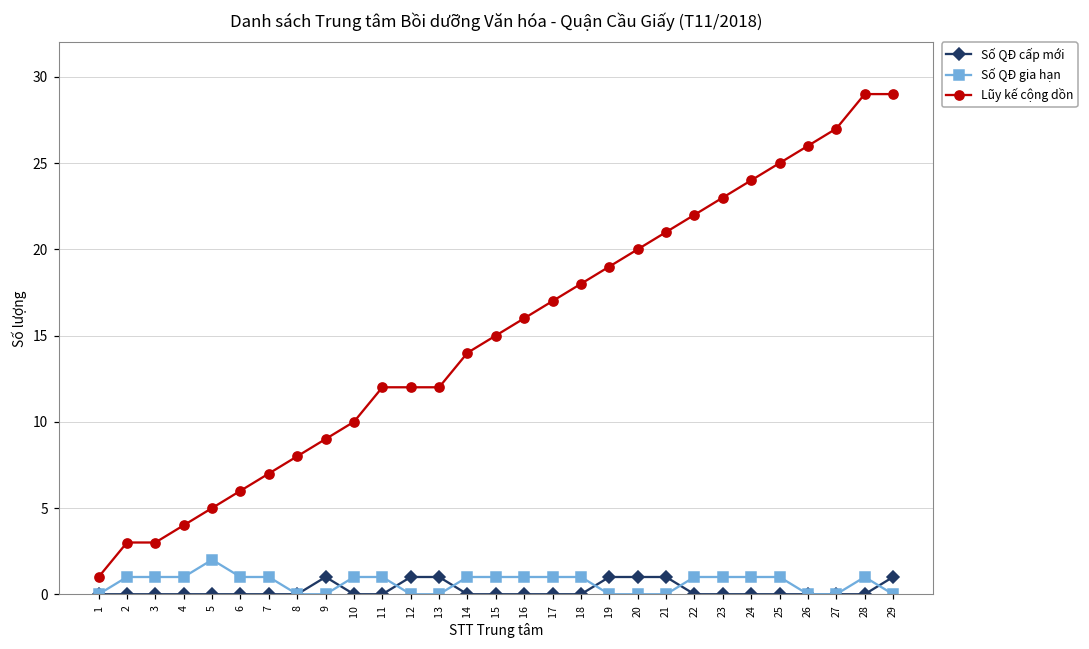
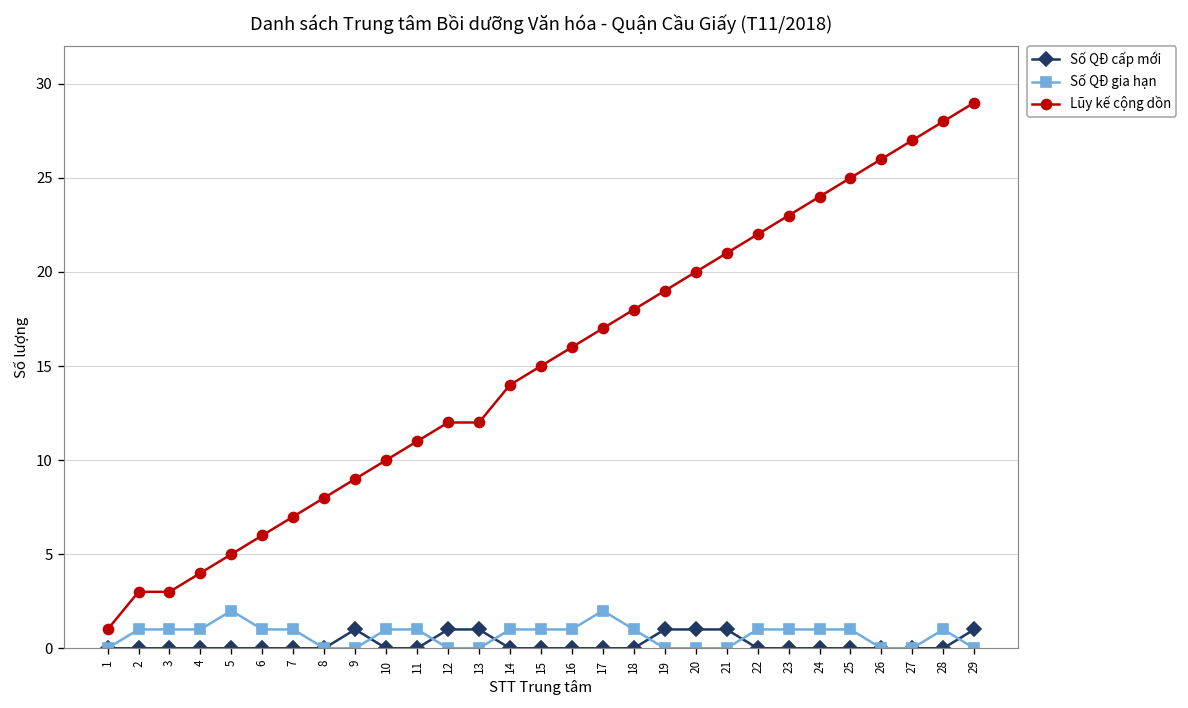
  {
    "Số QĐ cấp mới": {
      "2": 0,
      "3": 0,
      "4": 0,
      "5": 0,
      "6": 0,
      "7": 0,
      "9": 1,
      "10": 0,
      "11": 0,
      "12": 1,
      "13": 1,
      "14": 0,
      "15": 0,
      "16": 0,
      "17": 0,
      "18": 0,
      "19": 1,
      "20": 1,
      "21": 1,
      "22": 0,
      "23": 0,
      "24": 0,
      "25": 0,
      "28": 0,
      "29": 1
    },
    "Số QĐ gia hạn": {
      "2": 1,
      "3": 1,
      "4": 1,
      "5": 2,
      "6": 1,
      "7": 1,
      "9": 0,
      "10": 1,
      "11": 1,
      "12": 0,
      "13": 0,
      "14": 1,
      "15": 1,
      "16": 1,
-     "17": 1,
+     "17": 2,
      "18": 1,
      "19": 0,
      "20": 0,
      "21": 0,
      "22": 1,
      "23": 1,
      "24": 1,
      "25": 1,
      "28": 1,
      "29": 0
    },
    "Lũy kế cộng dồn": {
      "1": 1,
      "2": 3,
      "3": 3,
      "4": 4,
      "5": 5,
      "6": 6,
      "7": 7,
      "8": 8,
      "9": 9,
      "10": 10,
-     "11": 12,
+     "11": 11,
      "12": 12,
      "13": 12,
      "14": 14,
      "15": 15,
      "16": 16,
      "17": 17,
      "18": 18,
      "19": 19,
      "20": 20,
      "21": 21,
      "22": 22,
      "23": 23,
      "24": 24,
      "25": 25,
      "26": 26,
      "27": 27,
-     "28": 29,
+     "28": 28,
      "29": 29
    }
  }
